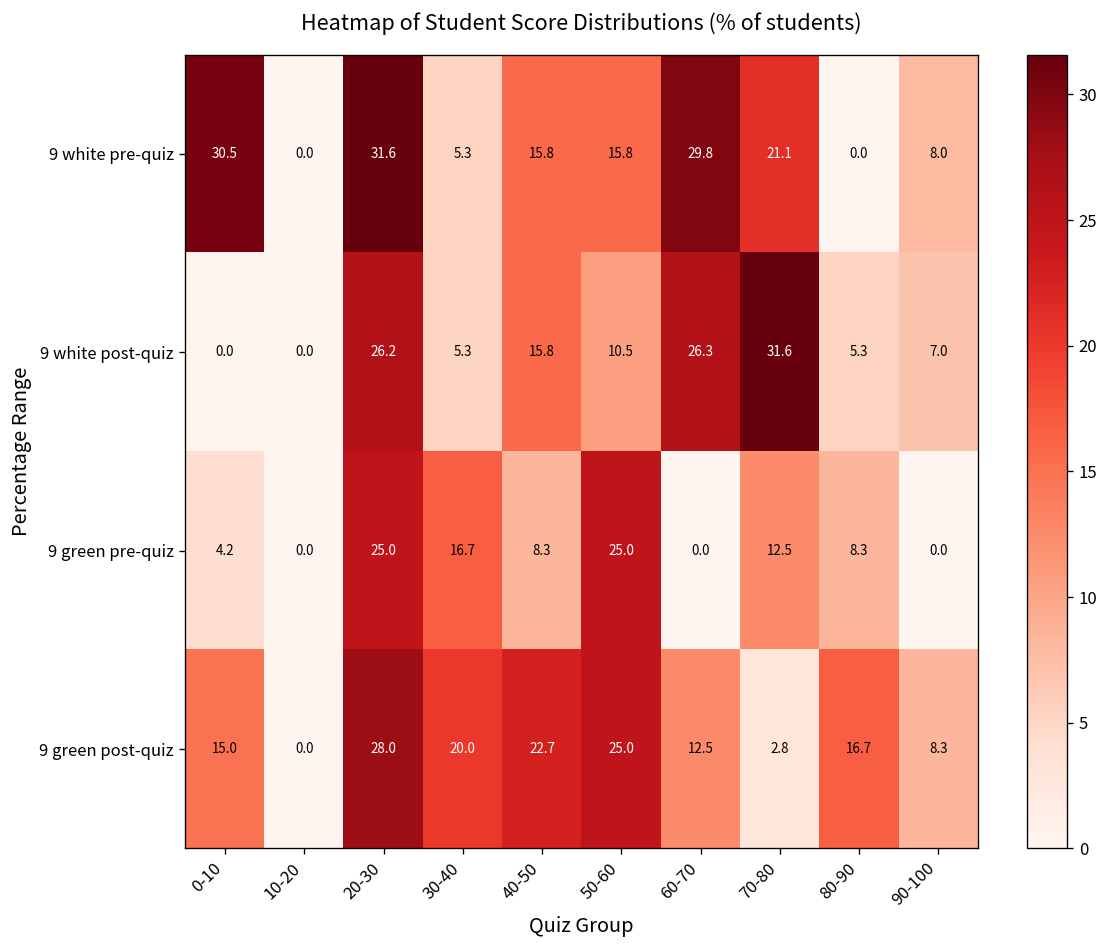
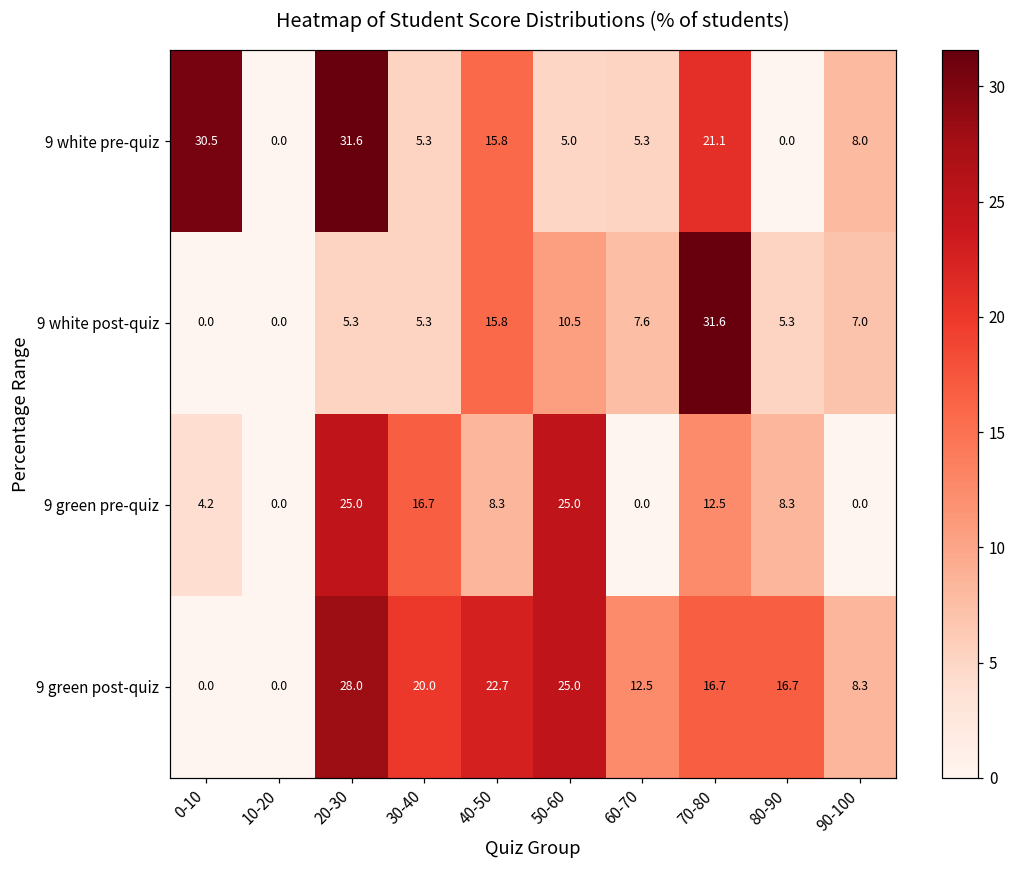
  {
    "9 white pre-quiz": {
      "0-10": 30.5,
      "10-20": 0.0,
      "20-30": 31.6,
      "30-40": 5.3,
      "40-50": 15.8,
-     "50-60": 15.8,
-     "60-70": 29.8,
+     "50-60": 5.0,
+     "60-70": 5.3,
      "70-80": 21.1,
      "80-90": 0.0,
      "90-100": 8.0
    },
    "9 white post-quiz": {
      "0-10": 0.0,
      "10-20": 0.0,
-     "20-30": 26.2,
+     "20-30": 5.3,
      "30-40": 5.3,
      "40-50": 15.8,
      "50-60": 10.5,
-     "60-70": 26.3,
+     "60-70": 7.6,
      "70-80": 31.6,
      "80-90": 5.3,
      "90-100": 7.0
    },
    "9 green pre-quiz": {
      "0-10": 4.2,
      "10-20": 0.0,
      "20-30": 25.0,
      "30-40": 16.7,
      "40-50": 8.3,
      "50-60": 25.0,
      "60-70": 0.0,
      "70-80": 12.5,
      "80-90": 8.3,
      "90-100": 0.0
    },
    "9 green post-quiz": {
-     "0-10": 15.0,
+     "0-10": 0.0,
      "10-20": 0.0,
      "20-30": 28.0,
      "30-40": 20.0,
      "40-50": 22.7,
      "50-60": 25.0,
      "60-70": 12.5,
-     "70-80": 2.8,
+     "70-80": 16.7,
      "80-90": 16.7,
      "90-100": 8.3
    }
  }
